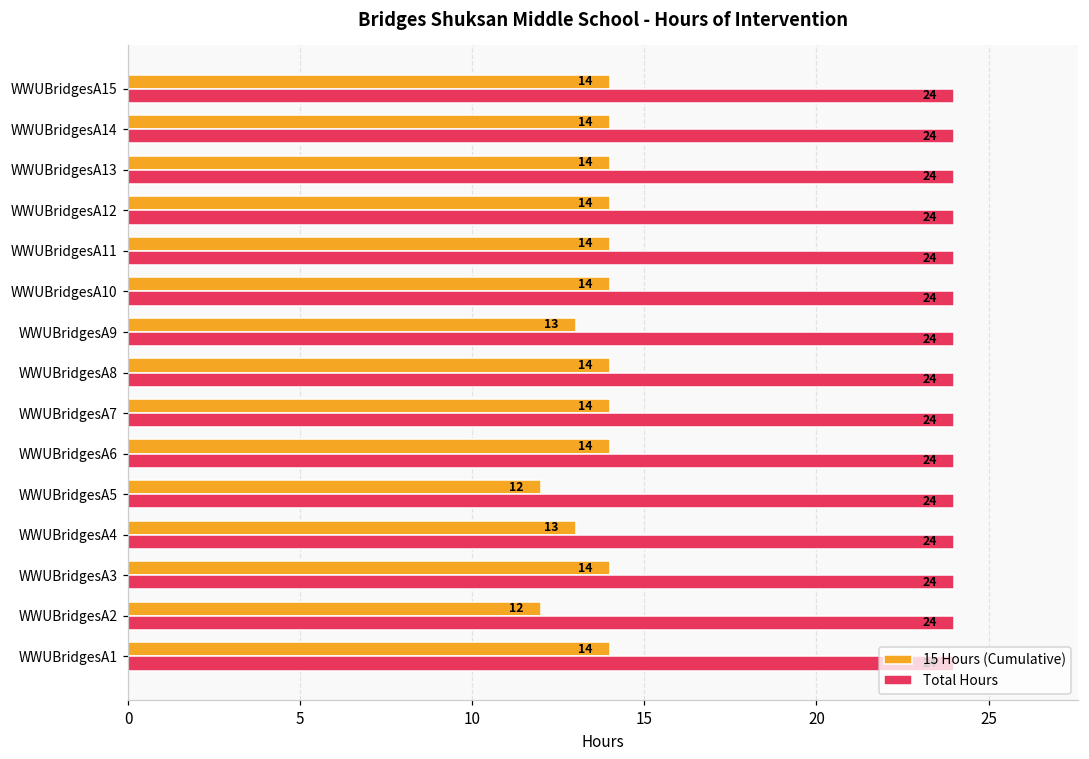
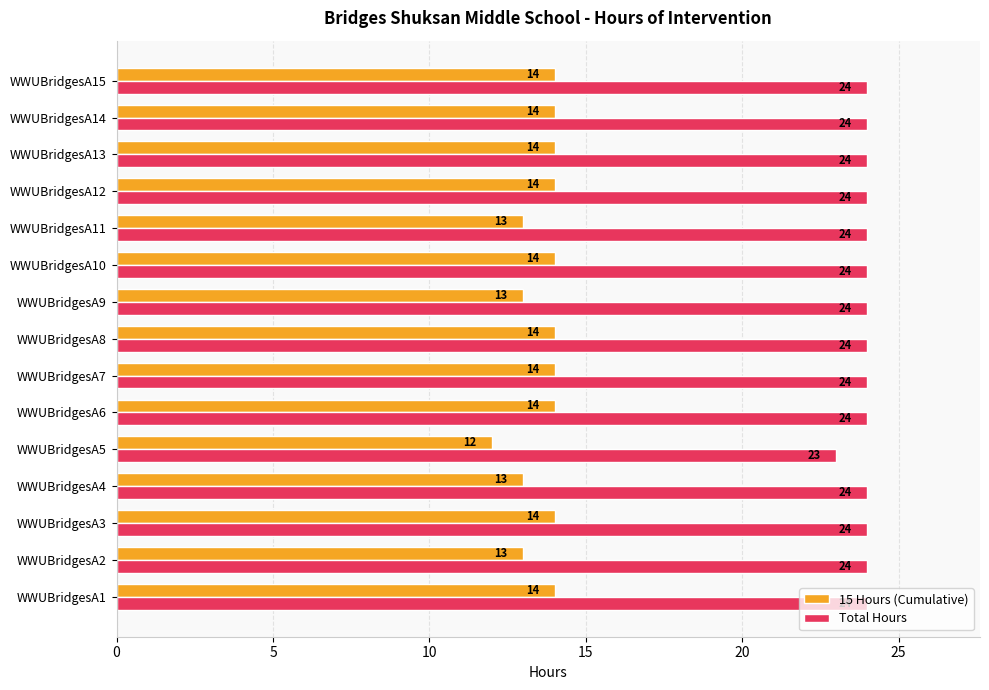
  {
    "15 Hours (Cumulative)": {
      "WWUBridgesA15": 14,
      "WWUBridgesA14": 14,
      "WWUBridgesA13": 14,
      "WWUBridgesA12": 14,
-     "WWUBridgesA11": 14,
+     "WWUBridgesA11": 13,
      "WWUBridgesA10": 14,
      "WWUBridgesA9": 13,
      "WWUBridgesA8": 14,
      "WWUBridgesA7": 14,
      "WWUBridgesA6": 14,
      "WWUBridgesA5": 12,
      "WWUBridgesA4": 13,
      "WWUBridgesA3": 14,
-     "WWUBridgesA2": 12,
+     "WWUBridgesA2": 13,
      "WWUBridgesA1": 14
    },
    "Total Hours": {
      "WWUBridgesA15": 24,
      "WWUBridgesA14": 24,
      "WWUBridgesA13": 24,
      "WWUBridgesA12": 24,
      "WWUBridgesA11": 24,
      "WWUBridgesA10": 24,
      "WWUBridgesA9": 24,
      "WWUBridgesA8": 24,
      "WWUBridgesA7": 24,
      "WWUBridgesA6": 24,
-     "WWUBridgesA5": 24,
+     "WWUBridgesA5": 23,
      "WWUBridgesA4": 24,
      "WWUBridgesA3": 24,
      "WWUBridgesA2": 24
    }
  }
